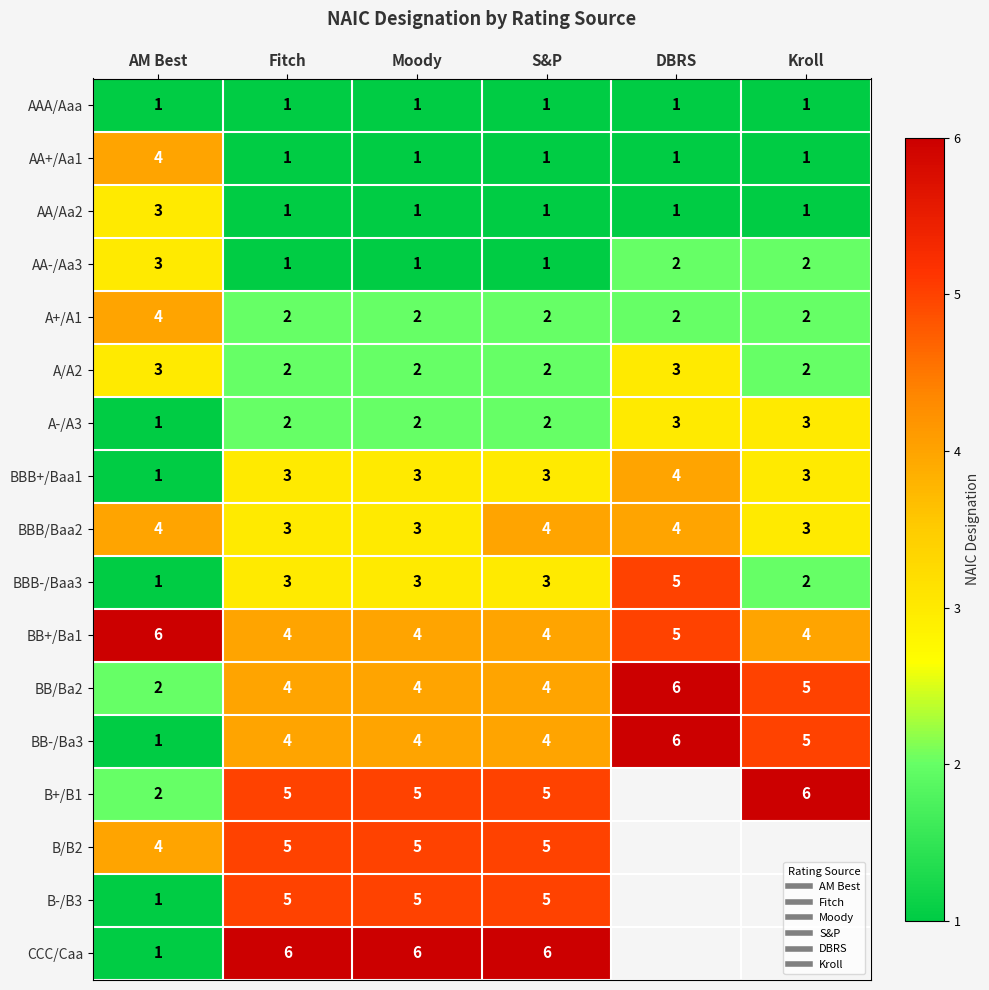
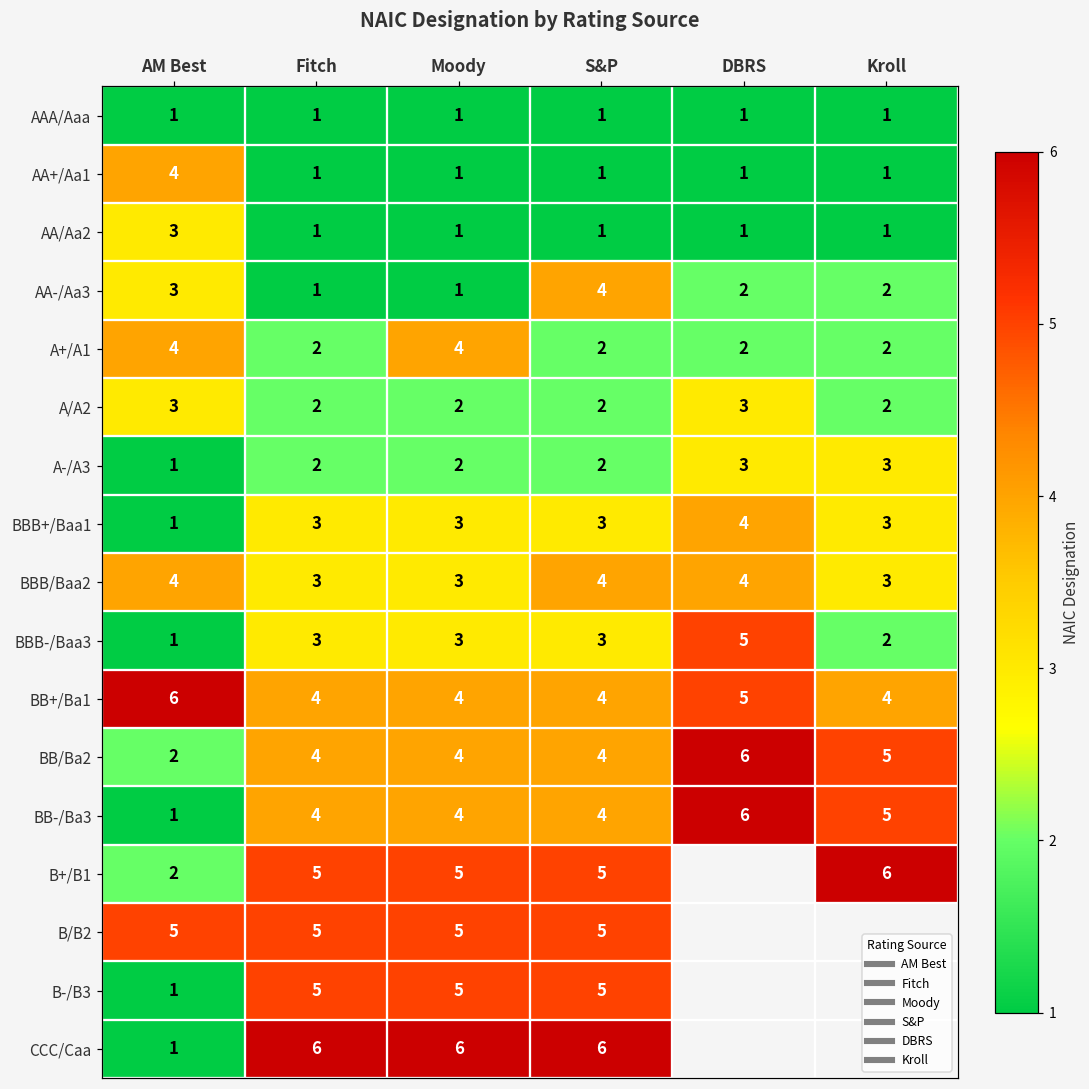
  {
    "AAA/Aaa": {
      "AM Best": 1,
      "Fitch": 1,
      "Moody": 1,
      "S&P": 1,
      "DBRS": 1,
      "Kroll": 1
    },
    "AA+/Aa1": {
      "AM Best": 4,
      "Fitch": 1,
      "Moody": 1,
      "S&P": 1,
      "DBRS": 1,
      "Kroll": 1
    },
    "AA/Aa2": {
      "AM Best": 3,
      "Fitch": 1,
      "Moody": 1,
      "S&P": 1,
      "DBRS": 1,
      "Kroll": 1
    },
    "AA-/Aa3": {
      "AM Best": 3,
      "Fitch": 1,
      "Moody": 1,
-     "S&P": 1,
+     "S&P": 4,
      "DBRS": 2,
      "Kroll": 2
    },
    "A+/A1": {
      "AM Best": 4,
      "Fitch": 2,
-     "Moody": 2,
+     "Moody": 4,
      "S&P": 2,
      "DBRS": 2,
      "Kroll": 2
    },
    "A/A2": {
      "AM Best": 3,
      "Fitch": 2,
      "Moody": 2,
      "S&P": 2,
      "DBRS": 3,
      "Kroll": 2
    },
    "A-/A3": {
      "AM Best": 1,
      "Fitch": 2,
      "Moody": 2,
      "S&P": 2,
      "DBRS": 3,
      "Kroll": 3
    },
    "BBB+/Baa1": {
      "AM Best": 1,
      "Fitch": 3,
      "Moody": 3,
      "S&P": 3,
      "DBRS": 4,
      "Kroll": 3
    },
    "BBB/Baa2": {
      "AM Best": 4,
      "Fitch": 3,
      "Moody": 3,
      "S&P": 4,
      "DBRS": 4,
      "Kroll": 3
    },
    "BBB-/Baa3": {
      "AM Best": 1,
      "Fitch": 3,
      "Moody": 3,
      "S&P": 3,
      "DBRS": 5,
      "Kroll": 2
    },
    "BB+/Ba1": {
      "AM Best": 6,
      "Fitch": 4,
      "Moody": 4,
      "S&P": 4,
      "DBRS": 5,
      "Kroll": 4
    },
    "BB/Ba2": {
      "AM Best": 2,
      "Fitch": 4,
      "Moody": 4,
      "S&P": 4,
      "DBRS": 6,
      "Kroll": 5
    },
    "BB-/Ba3": {
      "AM Best": 1,
      "Fitch": 4,
      "Moody": 4,
      "S&P": 4,
      "DBRS": 6,
      "Kroll": 5
    },
    "B+/B1": {
      "AM Best": 2,
      "Fitch": 5,
      "Moody": 5,
      "S&P": 5,
      "Kroll": 6
    },
    "B/B2": {
-     "AM Best": 4,
+     "AM Best": 5,
      "Fitch": 5,
      "Moody": 5,
      "S&P": 5
    },
    "B-/B3": {
      "AM Best": 1,
      "Fitch": 5,
      "Moody": 5,
      "S&P": 5
    },
    "CCC/Caa": {
      "AM Best": 1,
      "Fitch": 6,
      "Moody": 6,
      "S&P": 6
    }
  }
